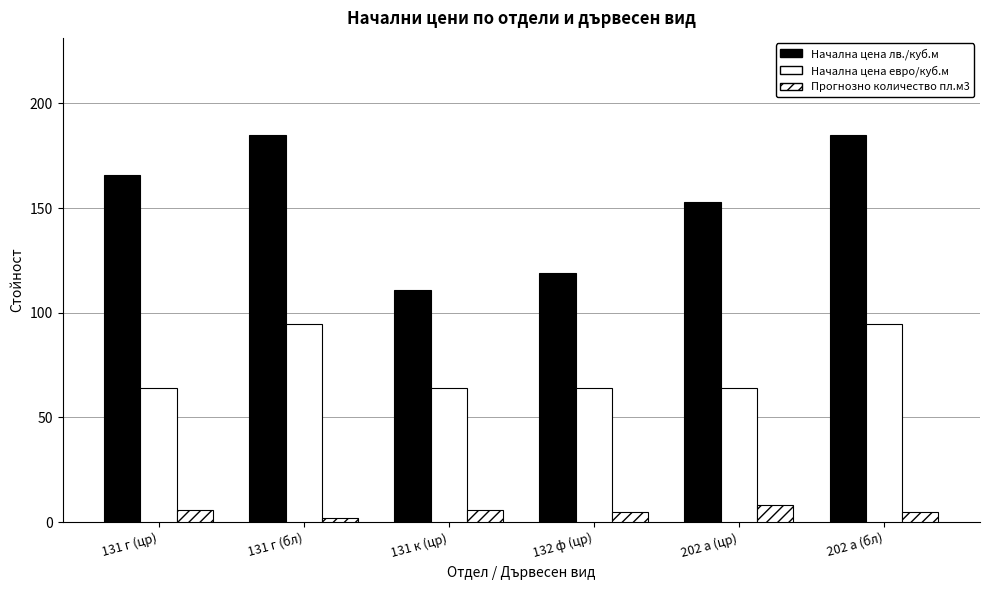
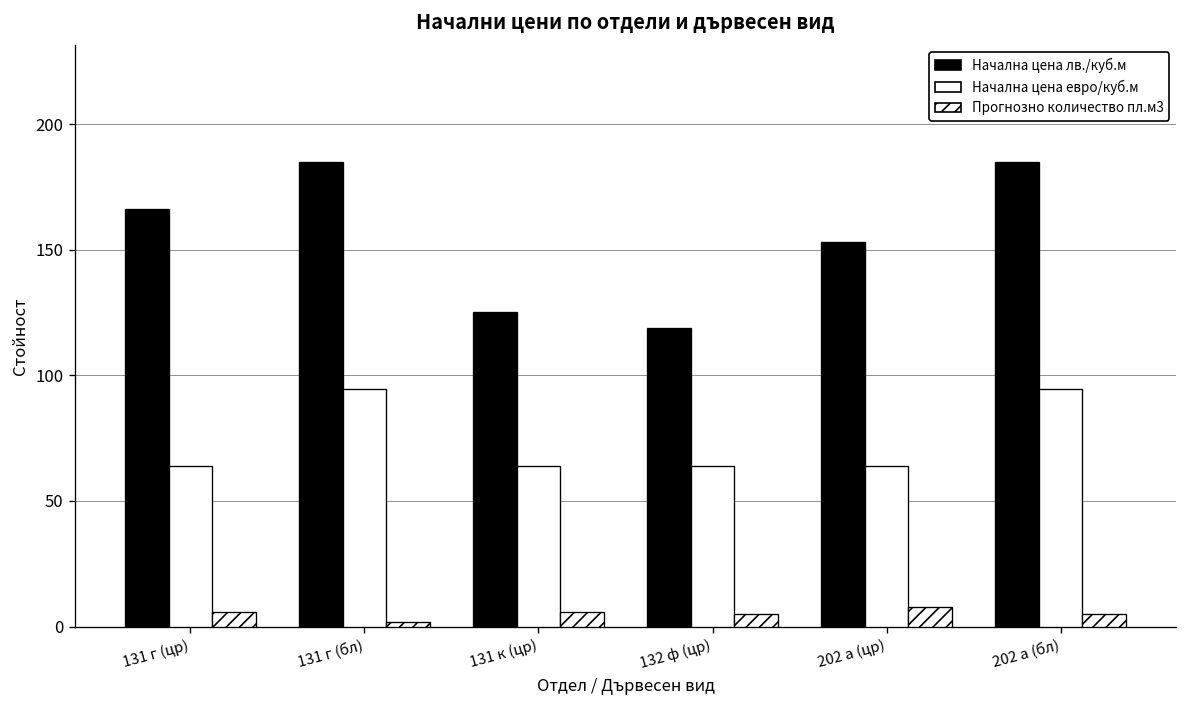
  {
    "Начална цена лв./куб.м": {
      "131 г (цр)": 166,
      "131 г (бл)": 185,
-     "131 к (цр)": 111,
+     "131 к (цр)": 125,
      "132 ф (цр)": 119,
      "202 а (цр)": 153,
      "202 а (бл)": 185
    }
  }
